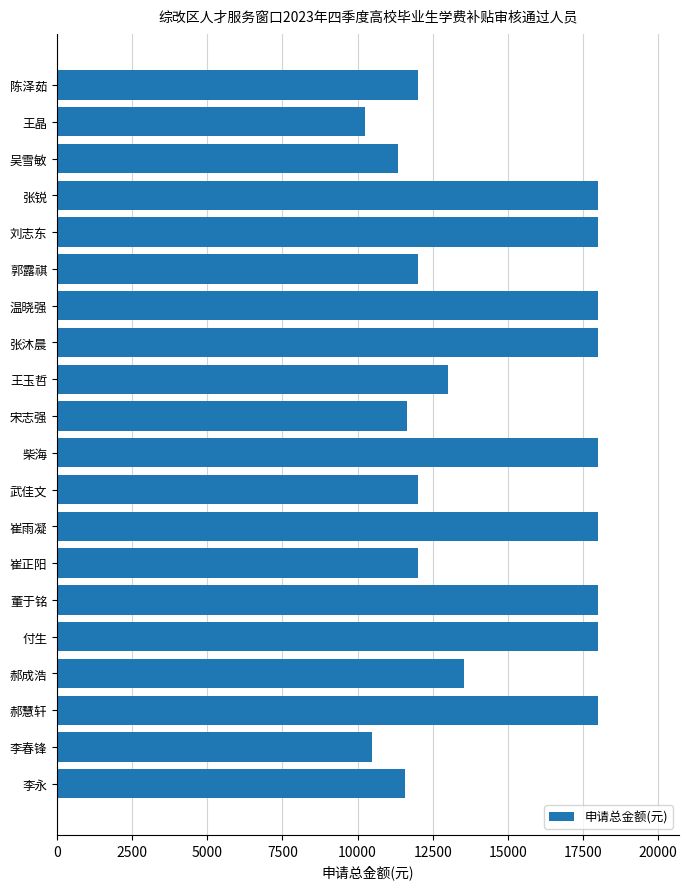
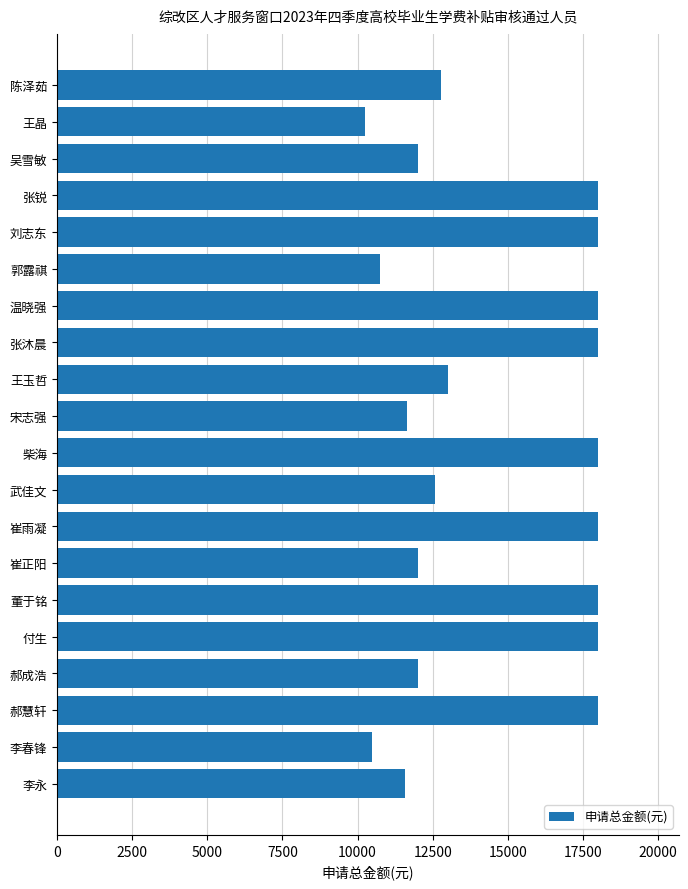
  {
-   "陈泽茹": 12000,
+   "陈泽茹": 12800,
    "王晶": 10200,
-   "吴雪敏": 11300,
+   "吴雪敏": 12000,
    "张锐": 18000,
    "刘志东": 18000,
-   "郭露祺": 12000,
+   "郭露祺": 10700,
    "温晓强": 18000,
    "张沐晨": 18000,
    "王玉哲": 13000,
    "宋志强": 11600,
    "柴海": 18000,
-   "武佳文": 12000,
+   "武佳文": 12600,
    "崔雨凝": 18000,
    "崔正阳": 12000,
    "董于铭": 18000,
    "付生": 18000,
-   "郝成浩": 13600,
+   "郝成浩": 12000,
    "郝慧轩": 18000,
    "李春锋": 10500,
    "李永": 11600
  }
